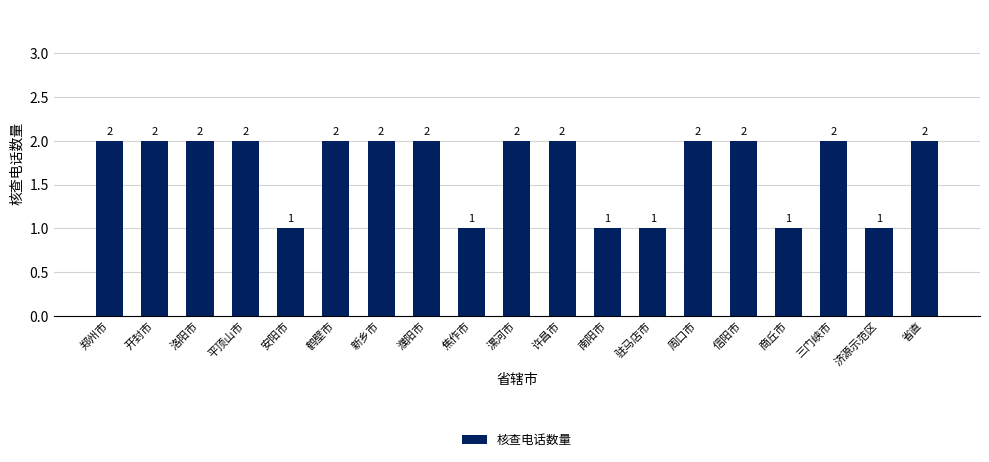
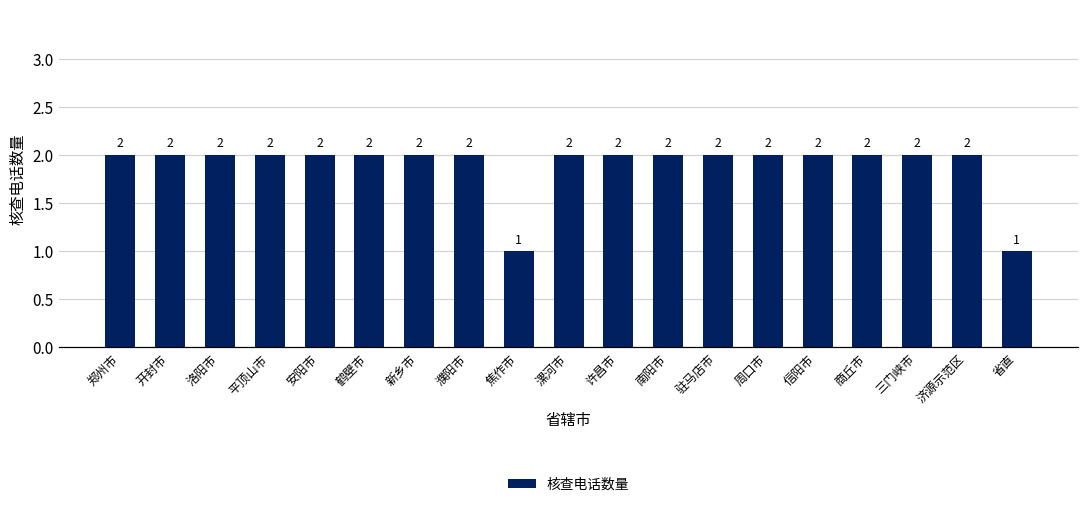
  {
    "郑州市": 2,
    "开封市": 2,
    "洛阳市": 2,
    "平顶山市": 2,
-   "安阳市": 1,
+   "安阳市": 2,
    "鹤壁市": 2,
    "新乡市": 2,
    "濮阳市": 2,
    "焦作市": 1,
    "漯河市": 2,
    "许昌市": 2,
-   "南阳市": 1,
-   "驻马店市": 1,
+   "南阳市": 2,
+   "驻马店市": 2,
    "周口市": 2,
    "信阳市": 2,
-   "商丘市": 1,
+   "商丘市": 2,
    "三门峡市": 2,
-   "济源示范区": 1,
-   "省直": 2
+   "济源示范区": 2,
+   "省直": 1
  }
